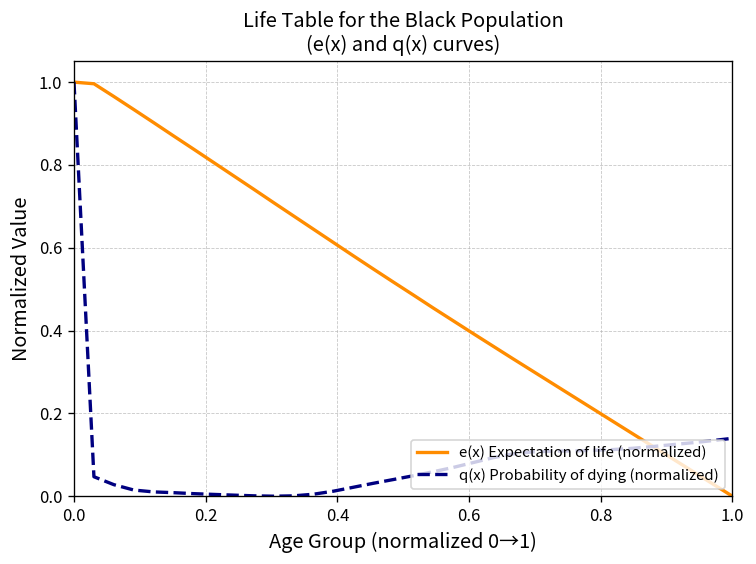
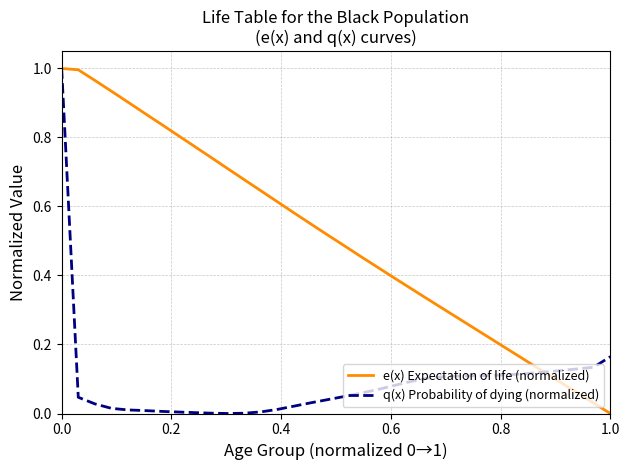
  {
    "e(x) Expectation of life (normalized)": {
      "1.0": 0.00
    },
    "q(x) Probability of dying (normalized)": {
-     "1.0": 0.14
+     "1.0": 0.16
    }
  }
